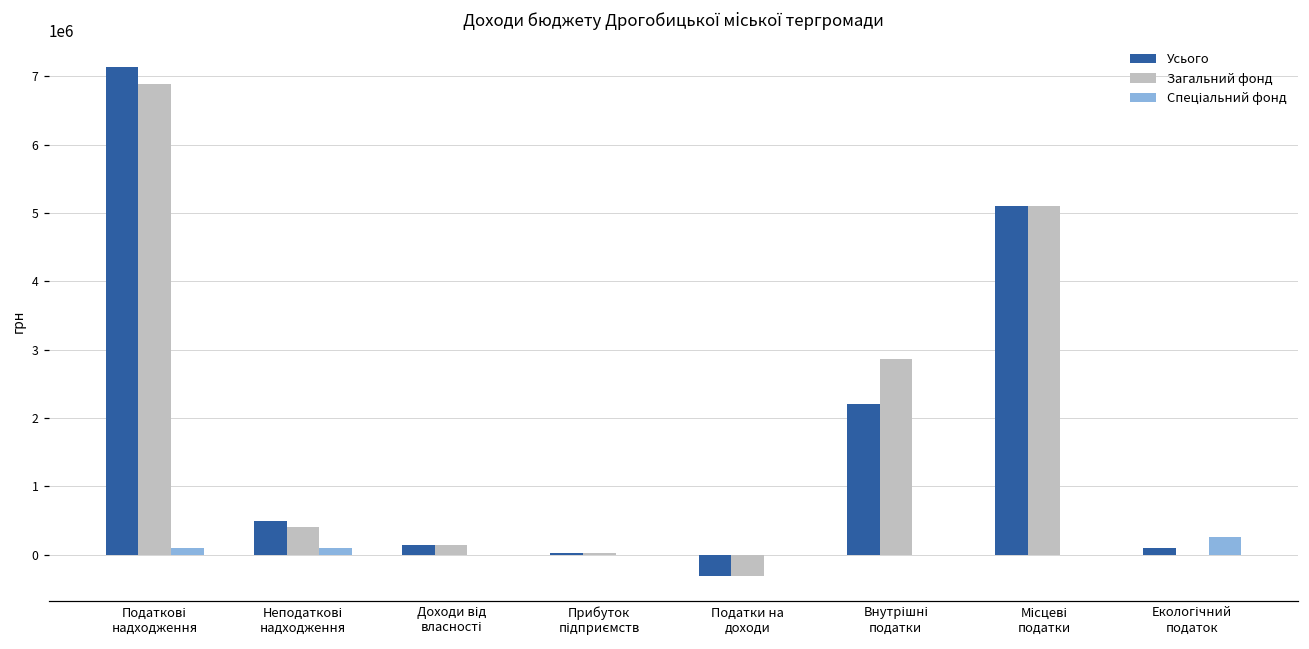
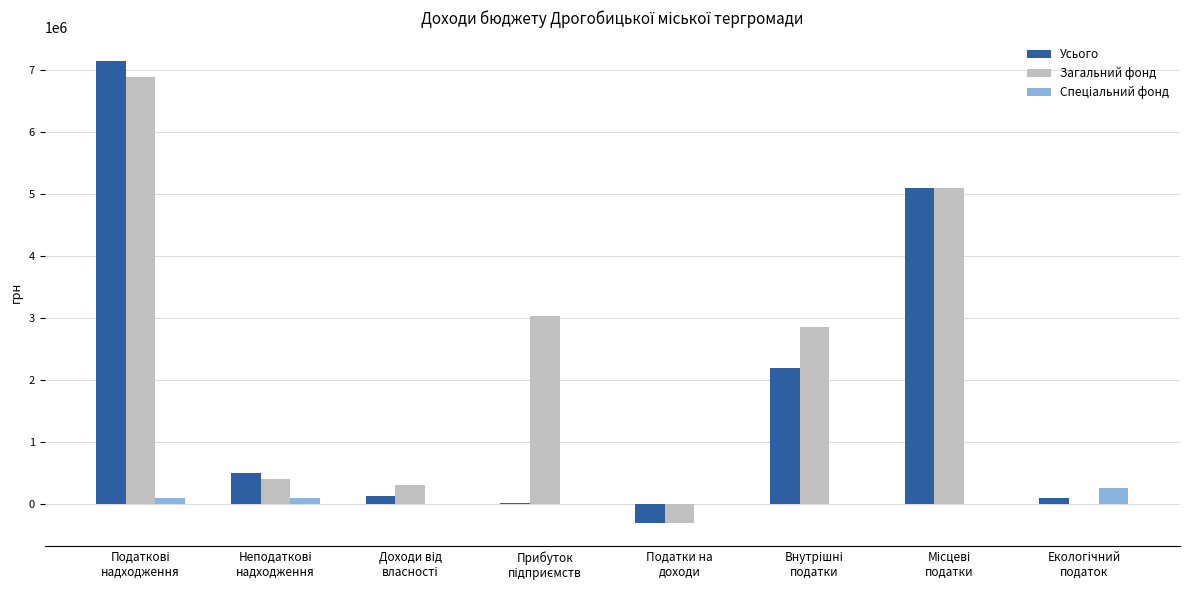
  {
    "Усього": {
      "Податкові надходження": 7100000,
      "Неподаткові надходження": 500000,
      "Доходи від власності": 100000,
      "Податки на доходи": -300000,
      "Внутрішні податки": 2200000,
      "Місцеві податки": 5100000,
      "Екологічний податок": 100000
    },
    "Загальний фонд": {
      "Податкові надходження": 6900000,
      "Неподаткові надходження": 400000,
-     "Доходи від власності": 100000,
-     "Прибуток підприємств": 0,
+     "Доходи від власності": 300000,
+     "Прибуток підприємств": 3000000,
      "Податки на доходи": -300000,
      "Внутрішні податки": 2900000,
      "Місцеві податки": 5100000,
      "Екологічний податок": 0
    },
    "Спеціальний фонд": {
      "Податкові надходження": 100000,
      "Неподаткові надходження": 100000,
      "Доходи від власності": 0,
      "Прибуток підприємств": 0,
      "Податки на доходи": 0,
      "Внутрішні податки": 0,
      "Місцеві податки": 0,
      "Екологічний податок": 300000
    }
  }
